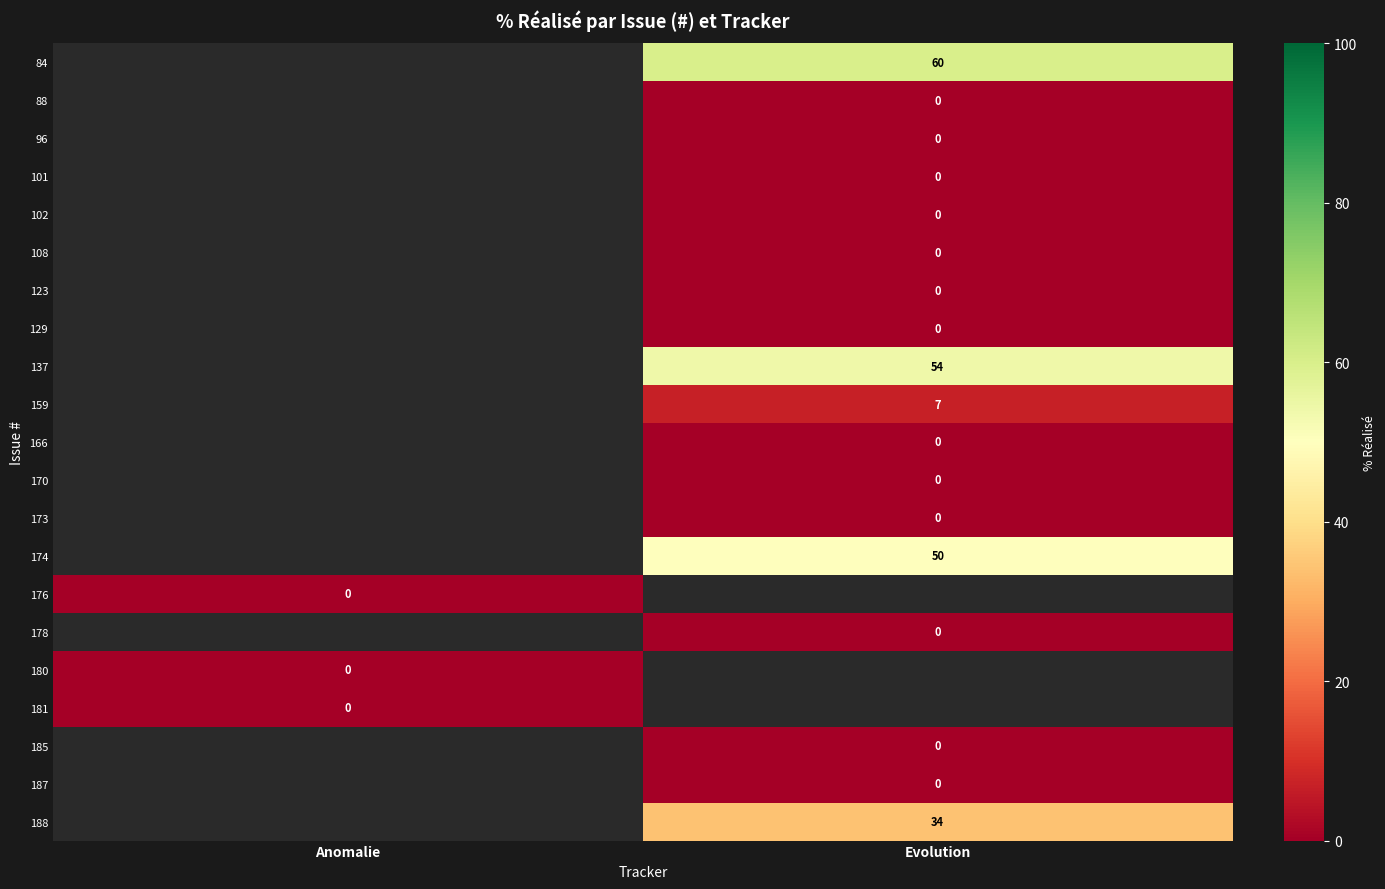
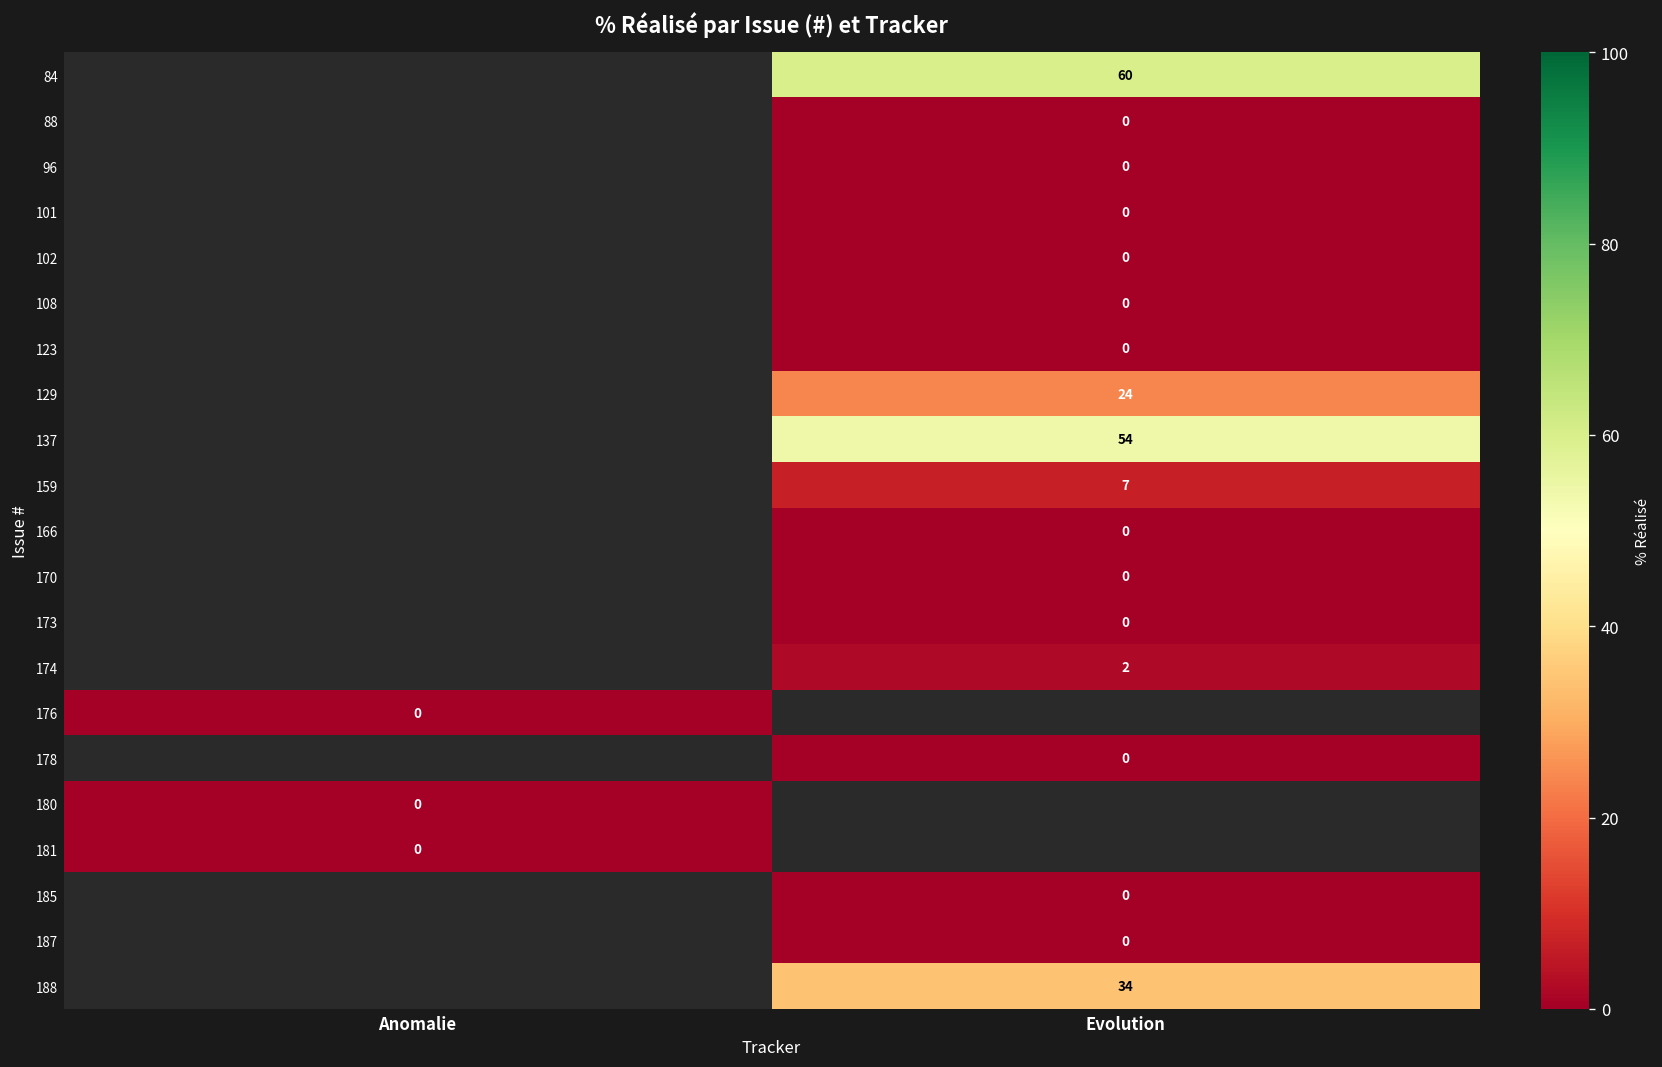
  {
    "84": {
      "Evolution": 60
    },
    "88": {
      "Evolution": 0
    },
    "96": {
      "Evolution": 0
    },
    "101": {
      "Evolution": 0
    },
    "102": {
      "Evolution": 0
    },
    "108": {
      "Evolution": 0
    },
    "123": {
      "Evolution": 0
    },
    "129": {
-     "Evolution": 0
+     "Evolution": 24
    },
    "137": {
      "Evolution": 54
    },
    "159": {
      "Evolution": 7
    },
    "166": {
      "Evolution": 0
    },
    "170": {
      "Evolution": 0
    },
    "173": {
      "Evolution": 0
    },
    "174": {
-     "Evolution": 50
+     "Evolution": 2
    },
    "176": {
      "Anomalie": 0
    },
    "178": {
      "Evolution": 0
    },
    "180": {
      "Anomalie": 0
    },
    "181": {
      "Anomalie": 0
    },
    "185": {
      "Evolution": 0
    },
    "187": {
      "Evolution": 0
    },
    "188": {
      "Evolution": 34
    }
  }
